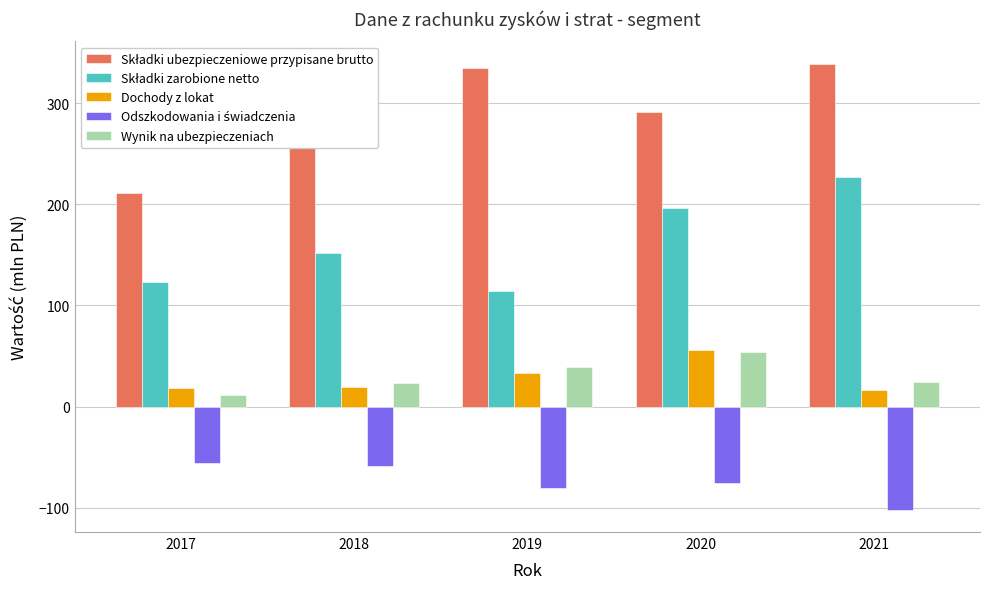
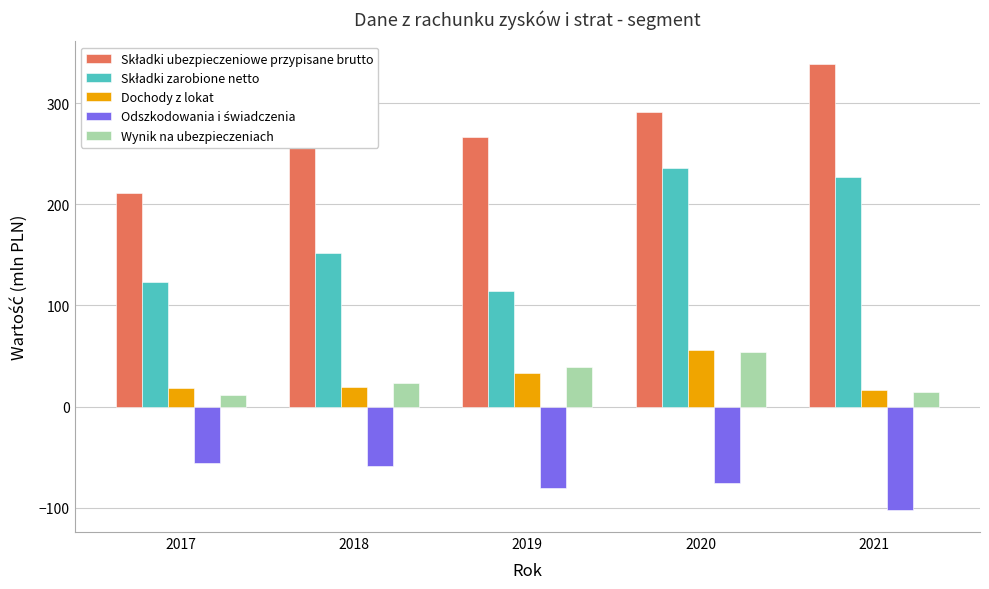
  {
    "Składki ubezpieczeniowe przypisane brutto": {
      "2017": 211,
-     "2019": 335,
+     "2019": 266,
      "2020": 291,
      "2021": 339
    },
    "Składki zarobione netto": {
      "2017": 123,
      "2018": 152,
      "2019": 114,
-     "2020": 196,
+     "2020": 236,
      "2021": 227
    },
    "Dochody z lokat": {
      "2017": 18,
      "2018": 19,
      "2019": 33,
      "2020": 56,
      "2021": 16
    },
    "Odszkodowania i świadczenia": {
      "2017": -56,
      "2018": -59,
      "2019": -81,
      "2020": -76,
      "2021": -102
    },
    "Wynik na ubezpieczeniach": {
      "2017": 11,
      "2018": 23,
      "2019": 39,
      "2020": 54,
-     "2021": 24
+     "2021": 14
    }
  }
